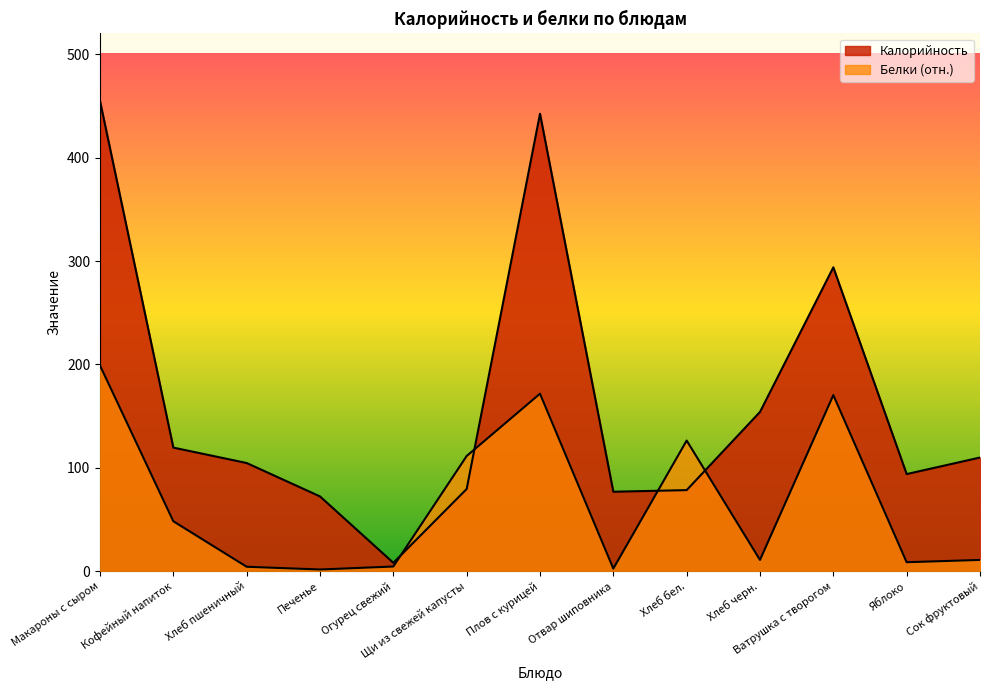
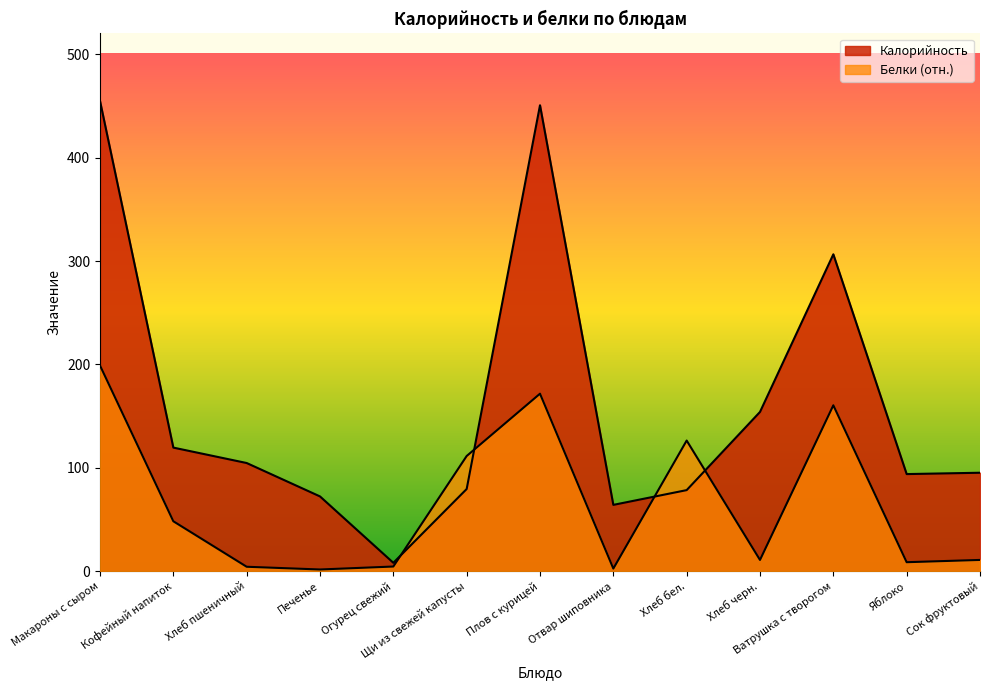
  {
    "Калорийность": {
      "Макароны с сыром": 455,
      "Кофейный напиток": 120,
      "Хлеб пшеничный": 105,
      "Печенье": 72,
      "Огурец свежий": 8,
      "Щи из свежей капусты": 80,
-     "Плов с курицей": 442,
-     "Отвар шиповника": 77,
+     "Плов с курицей": 451,
+     "Отвар шиповника": 64,
      "Хлеб бел.": 79,
      "Хлеб черн.": 154,
-     "Ватрушка с творогом": 294,
+     "Ватрушка с творогом": 307,
      "Яблоко": 94,
-     "Сок фруктовый": 110
+     "Сок фруктовый": 95
    },
    "Белки (отн.)": {
      "Макароны с сыром": 199,
      "Кофейный напиток": 48,
      "Хлеб пшеничный": 4,
      "Печенье": 2,
      "Огурец свежий": 5,
      "Щи из свежей капусты": 111,
      "Плов с курицей": 172,
      "Отвар шиповника": 3,
      "Хлеб бел.": 126,
      "Хлеб черн.": 11,
-     "Ватрушка с творогом": 170,
+     "Ватрушка с творогом": 161,
      "Яблоко": 9,
      "Сок фруктовый": 11
    }
  }
